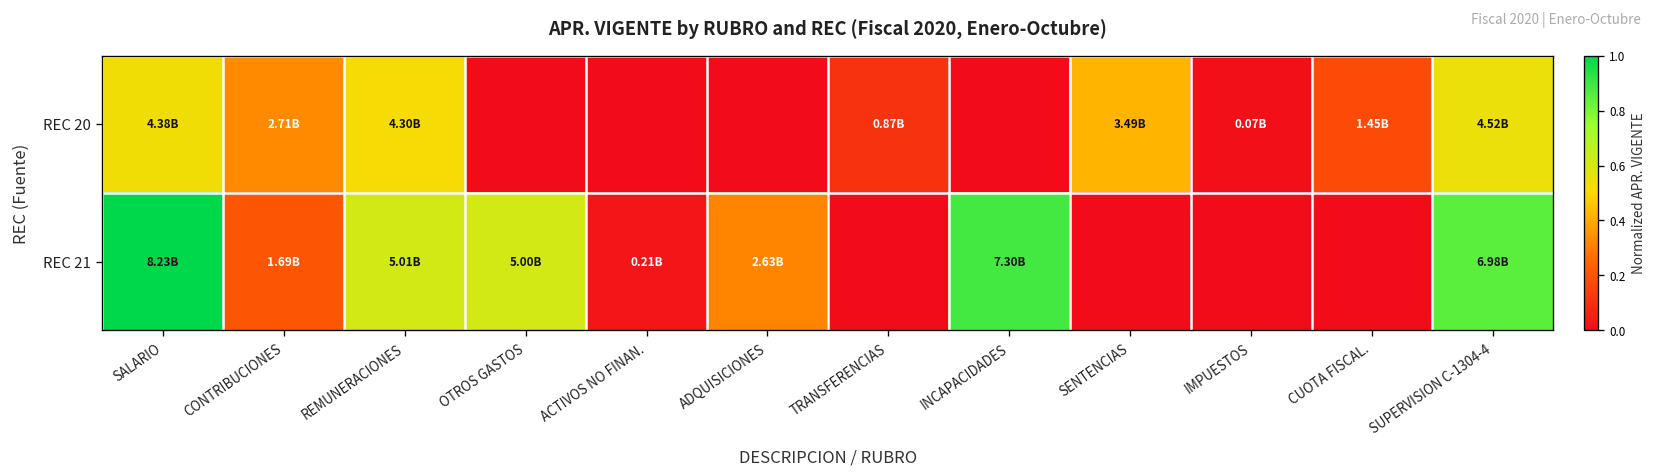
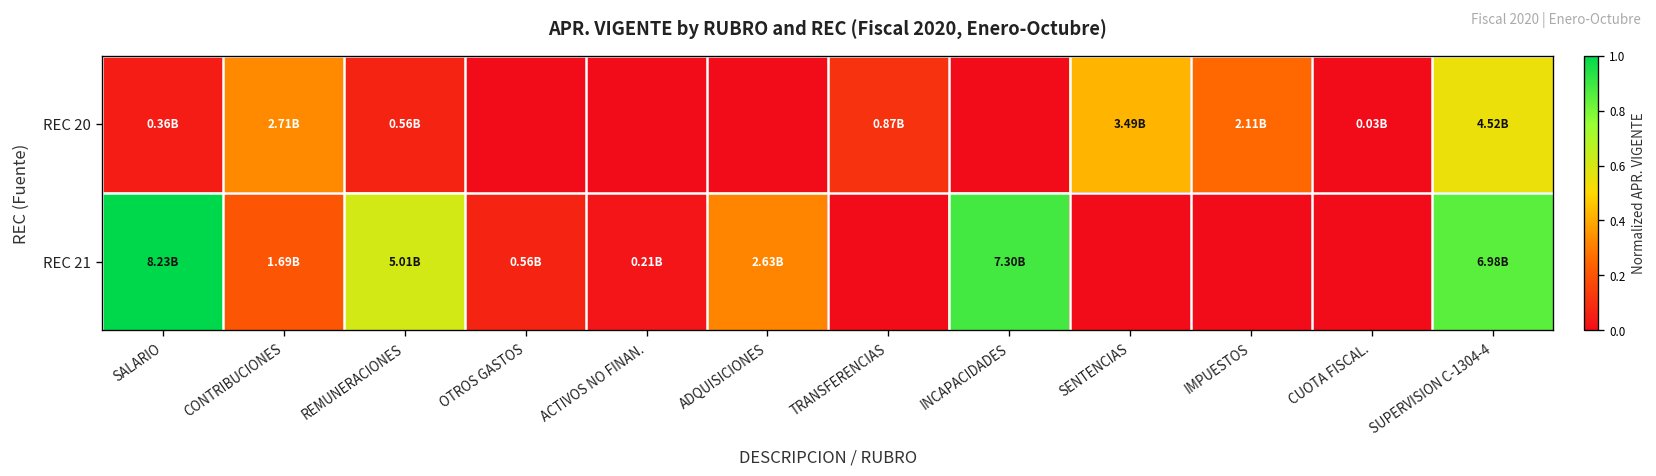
  {
    "REC 20": {
-     "SALARIO": "4.38B",
+     "SALARIO": "0.36B",
      "CONTRIBUCIONES": "2.71B",
-     "REMUNERACIONES": "4.30B",
+     "REMUNERACIONES": "0.56B",
      "TRANSFERENCIAS": "0.87B",
      "SENTENCIAS": "3.49B",
-     "IMPUESTOS": "0.07B",
-     "CUOTA FISCAL.": "1.45B",
+     "IMPUESTOS": "2.11B",
+     "CUOTA FISCAL.": "0.03B",
      "SUPERVISION C-1304-4": "4.52B"
    },
    "REC 21": {
      "SALARIO": "8.23B",
      "CONTRIBUCIONES": "1.69B",
      "REMUNERACIONES": "5.01B",
-     "OTROS GASTOS": "5.00B",
+     "OTROS GASTOS": "0.56B",
      "ACTIVOS NO FINAN.": "0.21B",
      "ADQUISICIONES": "2.63B",
      "INCAPACIDADES": "7.30B",
      "SUPERVISION C-1304-4": "6.98B"
    }
  }
